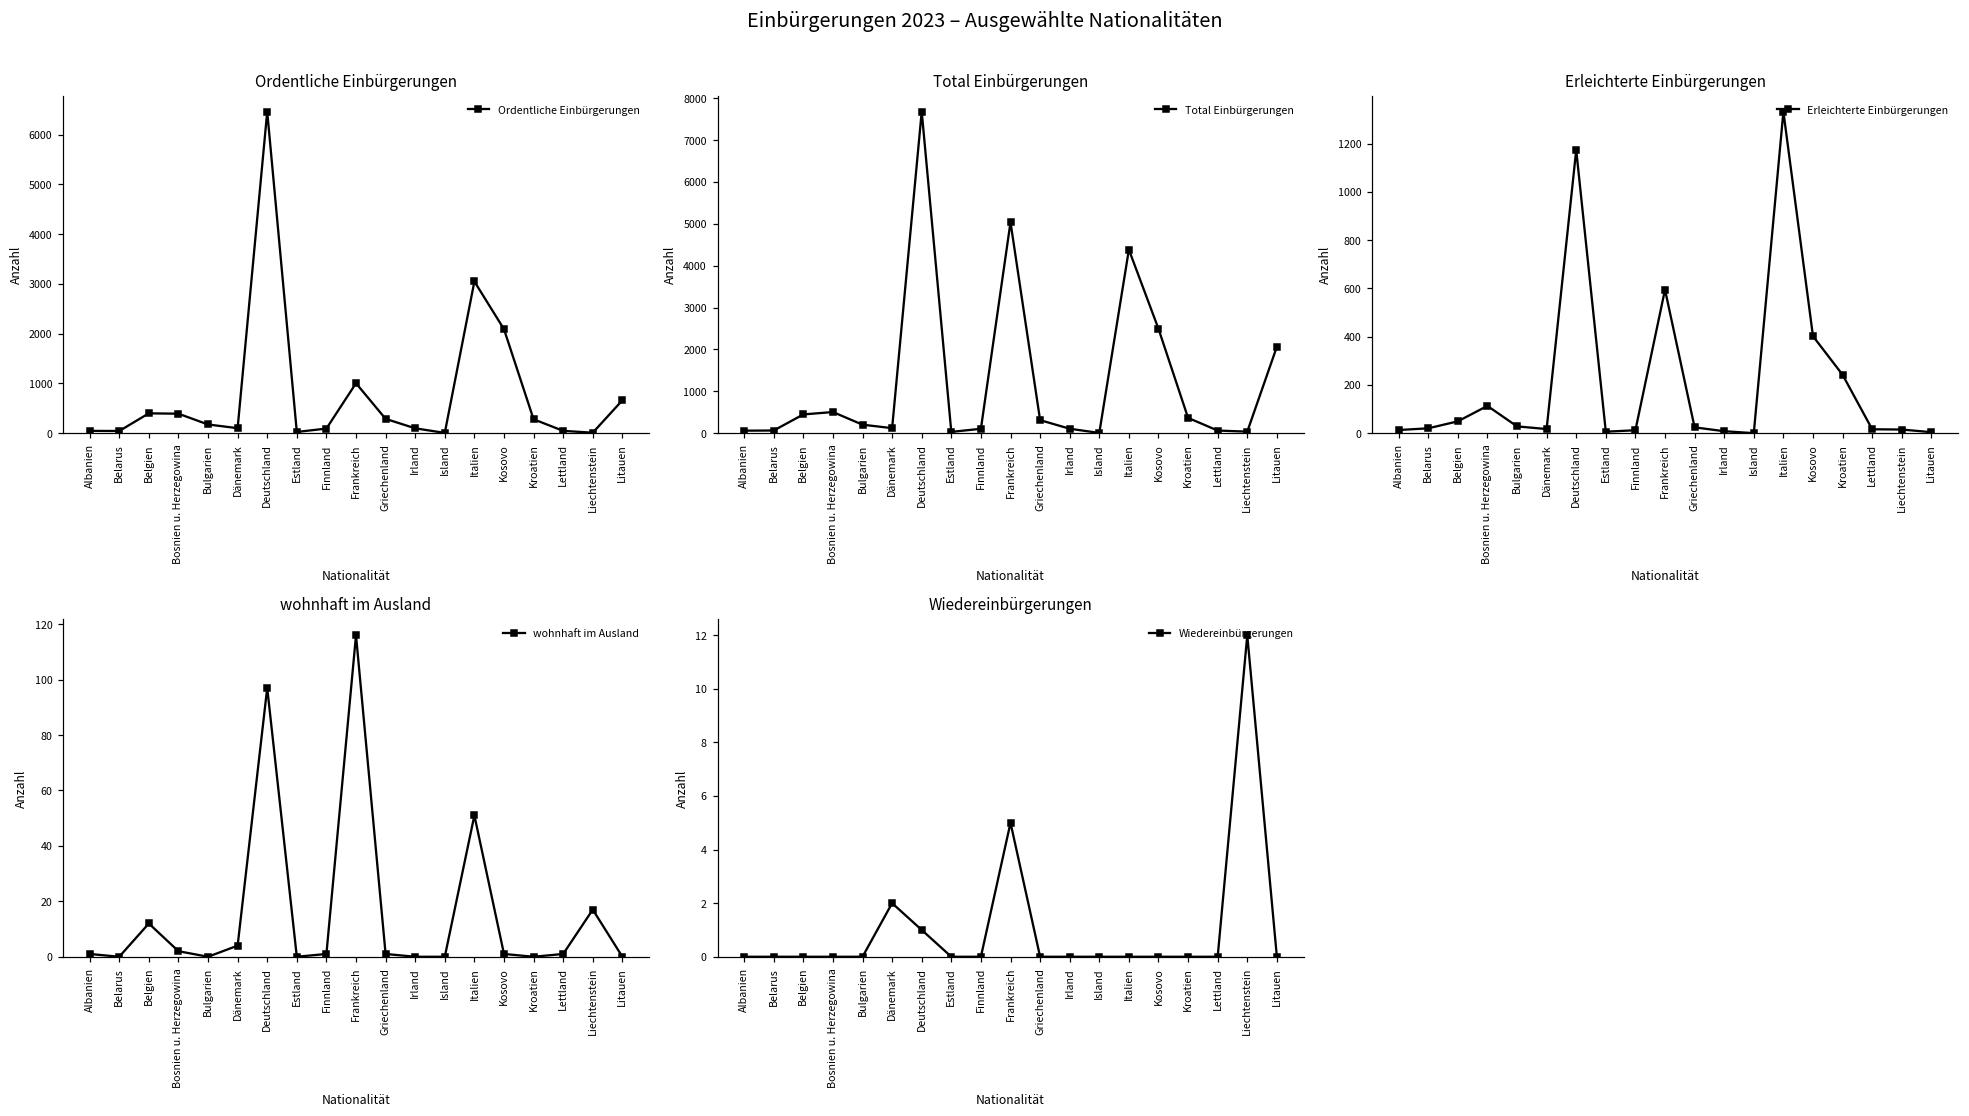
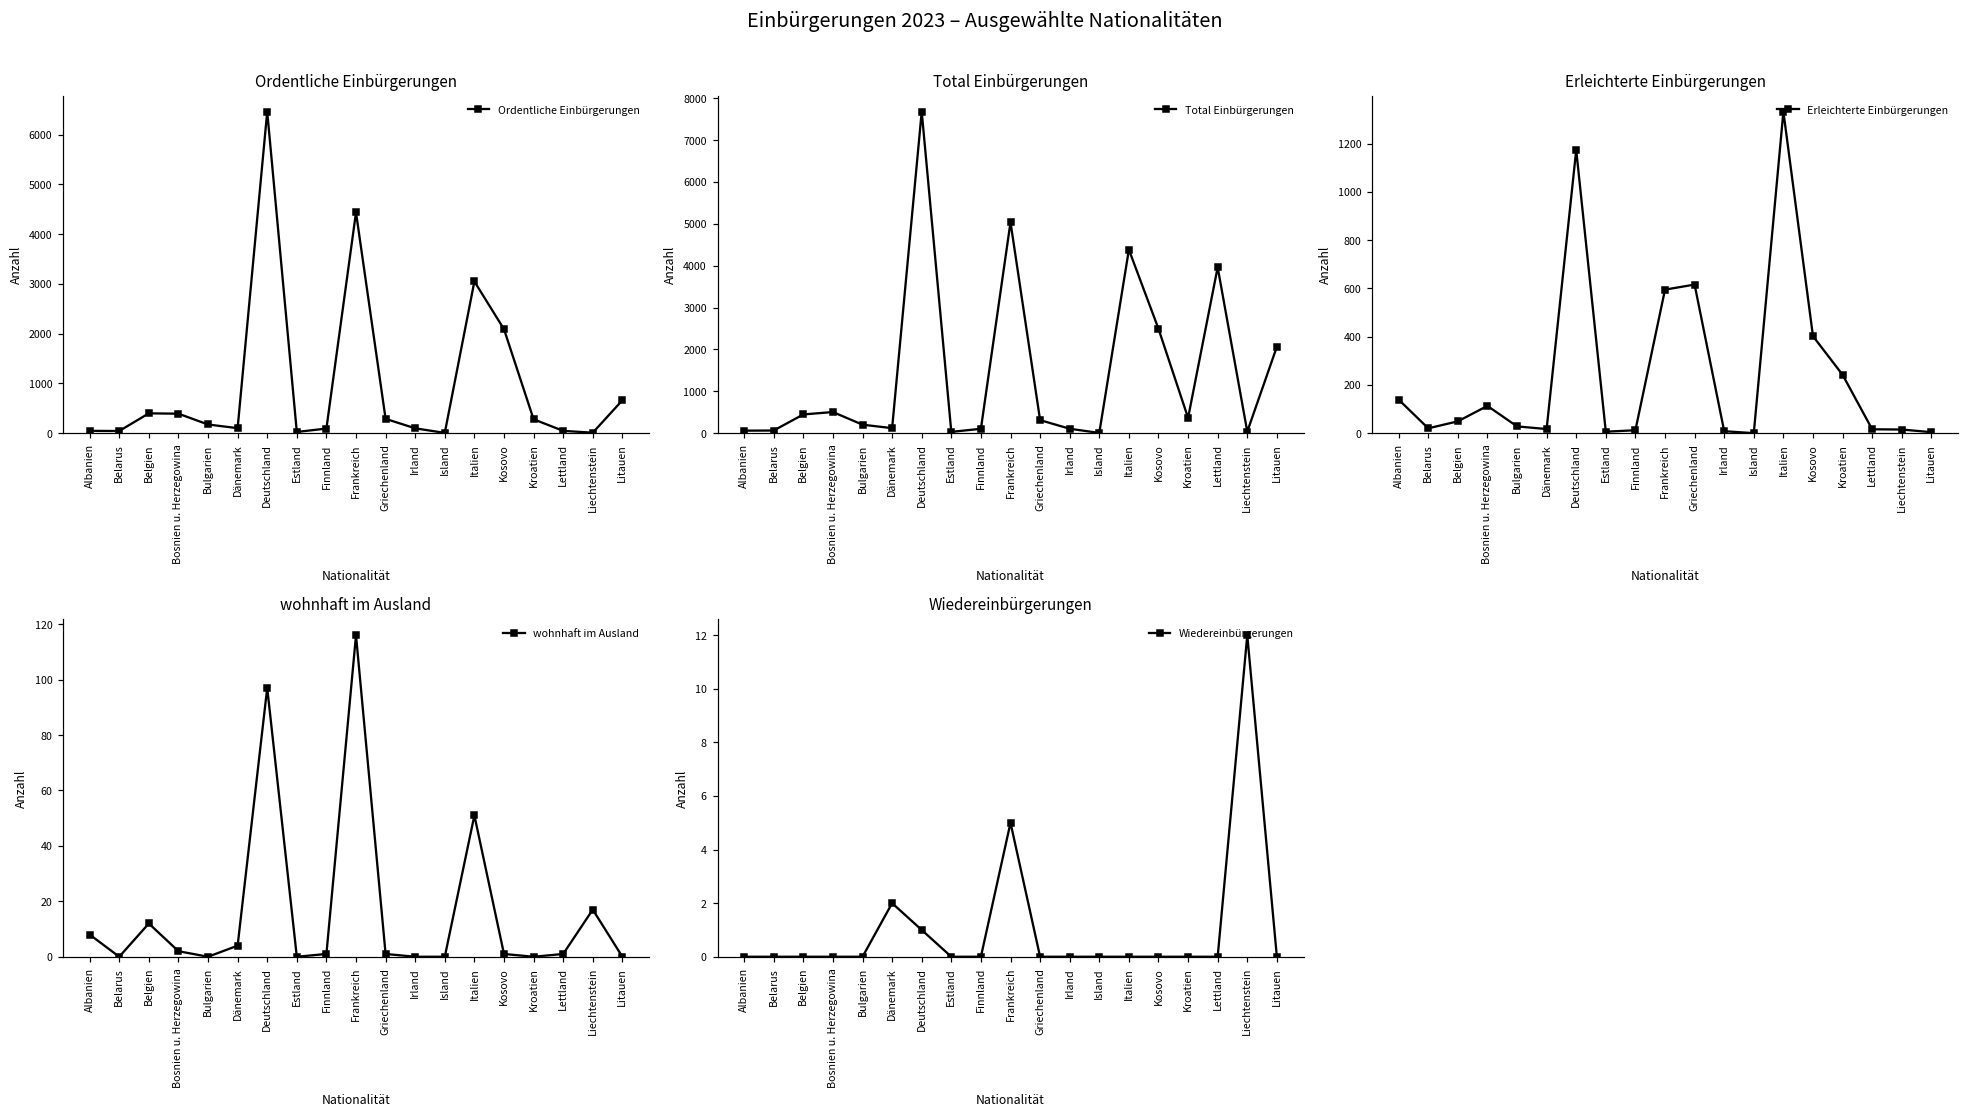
  {
    "Ordentliche Einbürgerungen": {
      "Albanien": 0,
      "Belarus": 0,
      "Belgien": 400,
      "Bosnien u. Herzegowina": 400,
      "Bulgarien": 200,
      "Dänemark": 100,
      "Deutschland": 6500,
      "Estland": 0,
      "Finnland": 100,
-     "Frankreich": 1000,
+     "Frankreich": 4400,
      "Griechenland": 300,
      "Irland": 100,
      "Island": 0,
      "Italien": 3000,
      "Kosovo": 2100,
      "Kroatien": 300,
      "Lettland": 0,
      "Liechtenstein": 0,
      "Litauen": 700
    },
    "Total Einbürgerungen": {
      "Albanien": 100,
      "Belarus": 100,
      "Belgien": 400,
      "Bosnien u. Herzegowina": 500,
      "Bulgarien": 200,
      "Dänemark": 100,
      "Deutschland": 7700,
      "Estland": 0,
      "Finnland": 100,
      "Frankreich": 5000,
      "Griechenland": 300,
      "Irland": 100,
      "Island": 0,
      "Italien": 4400,
      "Kosovo": 2500,
      "Kroatien": 400,
-     "Lettland": 100,
+     "Lettland": 4000,
      "Liechtenstein": 0,
      "Litauen": 2100
    },
    "Erleichterte Einbürgerungen": {
-     "Albanien": 10,
+     "Albanien": 140,
      "Belarus": 20,
      "Belgien": 50,
      "Bosnien u. Herzegowina": 110,
      "Bulgarien": 30,
      "Dänemark": 20,
      "Deutschland": 1170,
      "Estland": 10,
      "Finnland": 10,
      "Frankreich": 600,
-     "Griechenland": 20,
+     "Griechenland": 620,
      "Irland": 10,
      "Island": 0,
      "Italien": 1330,
      "Kosovo": 400,
      "Kroatien": 240,
      "Lettland": 20,
      "Liechtenstein": 20,
      "Litauen": 0
    },
    "wohnhaft im Ausland": {
-     "Albanien": 1,
+     "Albanien": 8,
      "Belarus": 0,
      "Belgien": 12,
      "Bosnien u. Herzegowina": 2,
      "Bulgarien": 0,
      "Dänemark": 4,
      "Deutschland": 97,
      "Estland": 0,
      "Finnland": 1,
      "Frankreich": 116,
      "Griechenland": 1,
      "Irland": 0,
      "Island": 0,
      "Italien": 51,
      "Kosovo": 1,
      "Kroatien": 0,
      "Lettland": 1,
      "Liechtenstein": 17,
      "Litauen": 0
    },
    "Wiedereinbürgerungen": {
      "Albanien": 0.0,
      "Belarus": 0.0,
      "Belgien": 0.0,
      "Bosnien u. Herzegowina": 0.0,
      "Bulgarien": 0.0,
      "Dänemark": 2.0,
      "Deutschland": 1.0,
      "Estland": 0.0,
      "Finnland": 0.0,
      "Frankreich": 5.0,
      "Griechenland": 0.0,
      "Irland": 0.0,
      "Island": 0.0,
      "Italien": 0.0,
      "Kosovo": 0.0,
      "Kroatien": 0.0,
      "Lettland": 0.0,
      "Liechtenstein": 12.0,
      "Litauen": 0.0
    }
  }
